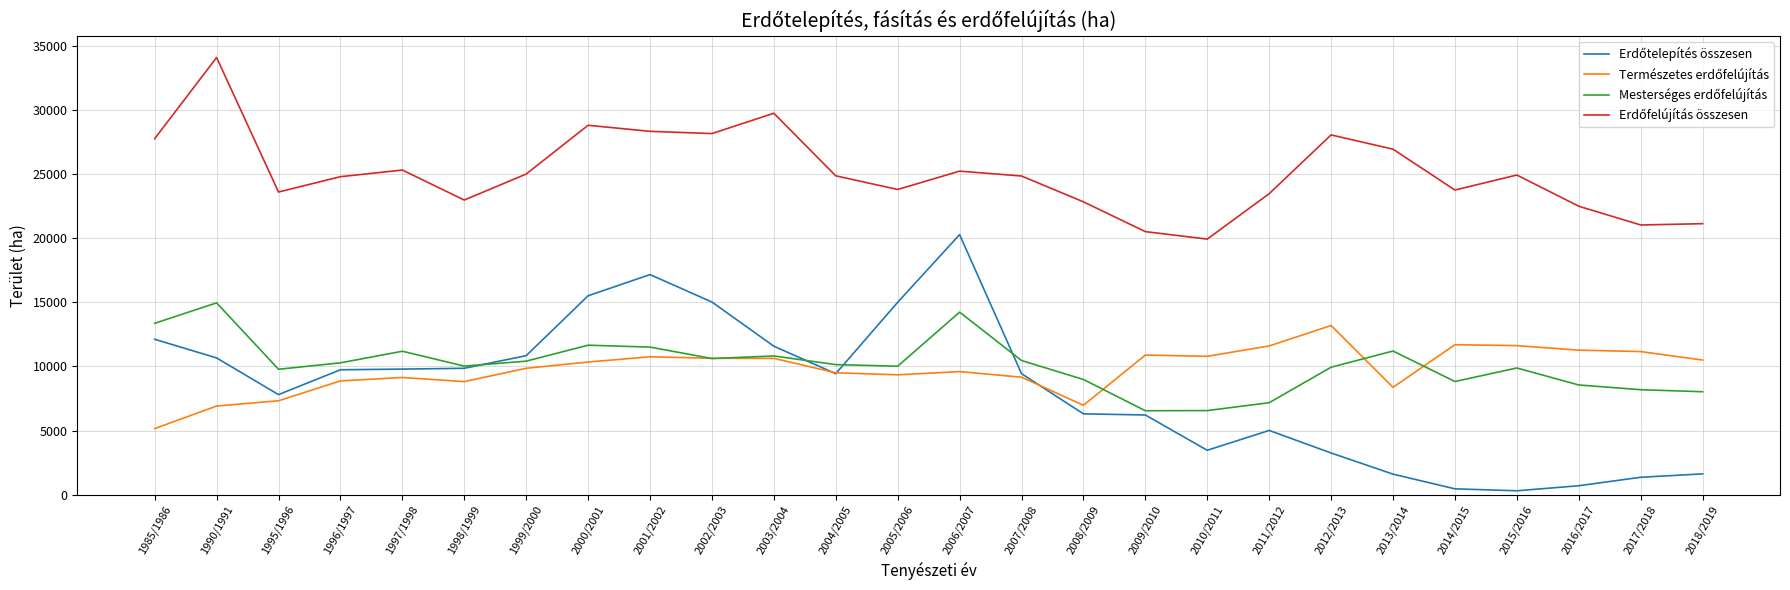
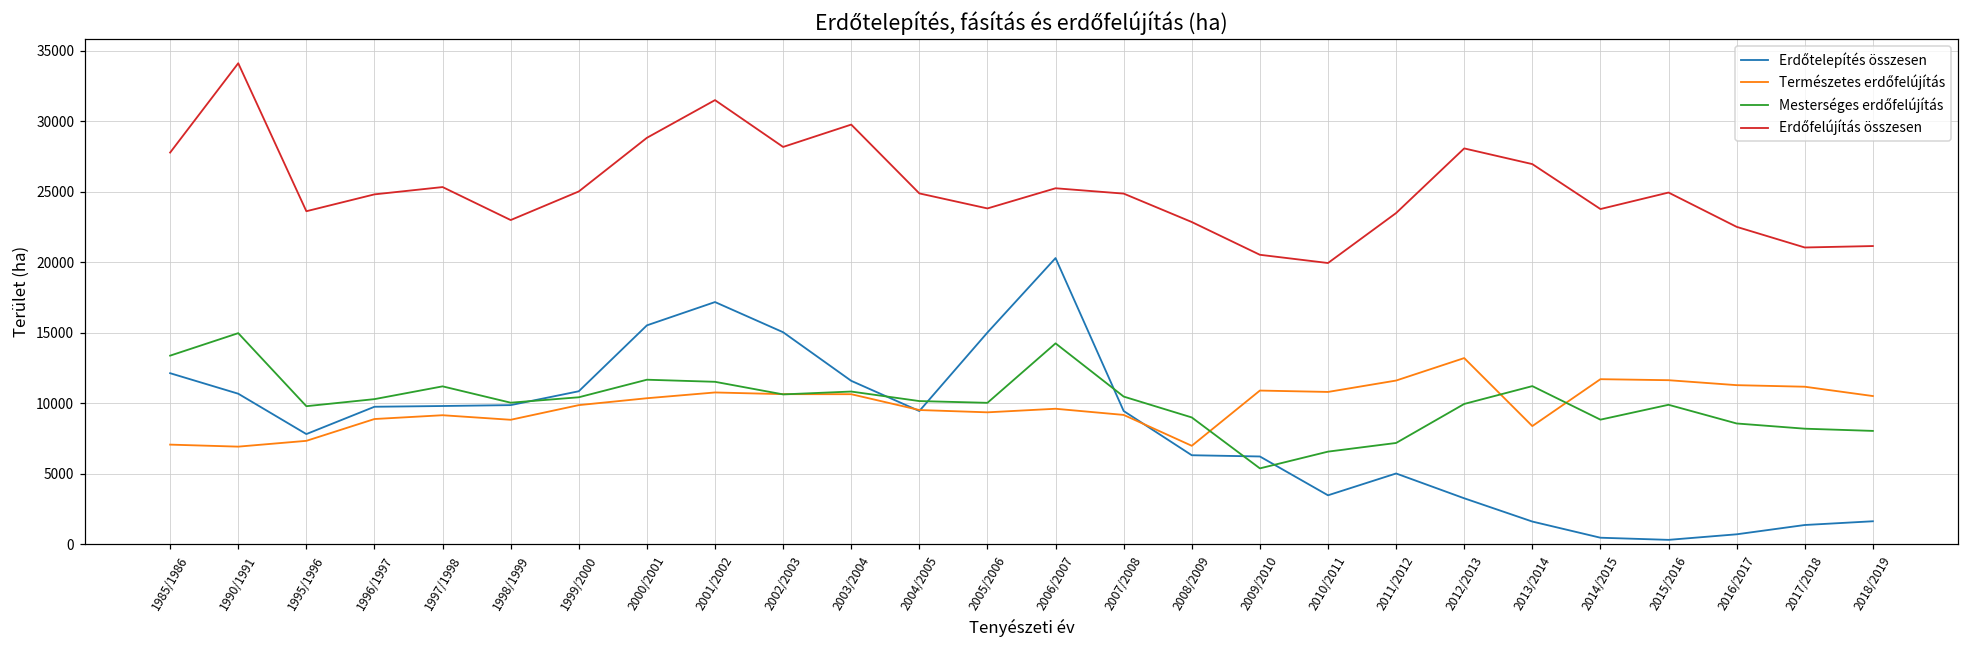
  {
    "Erdőtelepítés összesen": {
      "1985/1986": 12100,
      "1990/1991": 10700,
      "1995/1996": 7800,
      "1996/1997": 9700,
      "1997/1998": 9800,
      "1999/2000": 10800,
      "2000/2001": 15500,
      "2001/2002": 17200,
      "2002/2003": 15000,
      "2003/2004": 11600,
      "2005/2006": 15000,
      "2006/2007": 20300,
      "2007/2008": 9400,
      "2008/2009": 6300,
      "2009/2010": 6200,
      "2010/2011": 3500,
      "2011/2012": 5000,
      "2012/2013": 3200,
      "2013/2014": 1600,
      "2014/2015": 500,
      "2015/2016": 300,
      "2016/2017": 700,
      "2017/2018": 1400,
      "2018/2019": 1600
    },
    "Természetes erdőfelújítás": {
-     "1985/1986": 5200,
+     "1985/1986": 7100,
      "1990/1991": 6900,
      "1995/1996": 7300,
      "1996/1997": 8900,
      "1997/1998": 9100,
      "1998/1999": 8800,
      "1999/2000": 9900,
      "2000/2001": 10300,
      "2001/2002": 10800,
      "2005/2006": 9300,
      "2006/2007": 9600,
      "2007/2008": 9200,
      "2008/2009": 7000,
      "2009/2010": 10900,
      "2010/2011": 10800,
      "2011/2012": 11600,
      "2012/2013": 13200,
      "2013/2014": 8400,
      "2014/2015": 11700,
      "2015/2016": 11600,
      "2016/2017": 11300,
      "2017/2018": 11200,
      "2018/2019": 10500
    },
    "Mesterséges erdőfelújítás": {
      "1985/1986": 13400,
      "1990/1991": 15000,
      "1995/1996": 9800,
      "1996/1997": 10300,
      "1997/1998": 11200,
      "1999/2000": 10400,
      "2000/2001": 11700,
      "2001/2002": 11500,
      "2004/2005": 10100,
      "2005/2006": 10000,
      "2006/2007": 14200,
      "2007/2008": 10500,
      "2008/2009": 9000,
-     "2009/2010": 6500,
+     "2009/2010": 5400,
      "2010/2011": 6600,
      "2011/2012": 7200,
      "2012/2013": 9900,
      "2013/2014": 11200,
      "2014/2015": 8800,
      "2015/2016": 9900,
      "2016/2017": 8600,
      "2017/2018": 8200,
      "2018/2019": 8000
    },
    "Erdőfelújítás összesen": {
      "1985/1986": 27800,
      "1990/1991": 34100,
      "1995/1996": 23600,
      "1996/1997": 24800,
      "1997/1998": 25300,
      "1998/1999": 23000,
      "1999/2000": 25000,
      "2000/2001": 28800,
-     "2001/2002": 28300,
+     "2001/2002": 31500,
      "2002/2003": 28200,
      "2003/2004": 29800,
      "2004/2005": 24900,
      "2005/2006": 23800,
      "2006/2007": 25200,
      "2007/2008": 24900,
      "2008/2009": 22800,
      "2009/2010": 20500,
      "2010/2011": 19900,
      "2011/2012": 23500,
      "2012/2013": 28100,
      "2013/2014": 27000,
      "2014/2015": 23800,
      "2015/2016": 24900,
      "2016/2017": 22500,
      "2017/2018": 21000,
      "2018/2019": 21100
    }
  }
